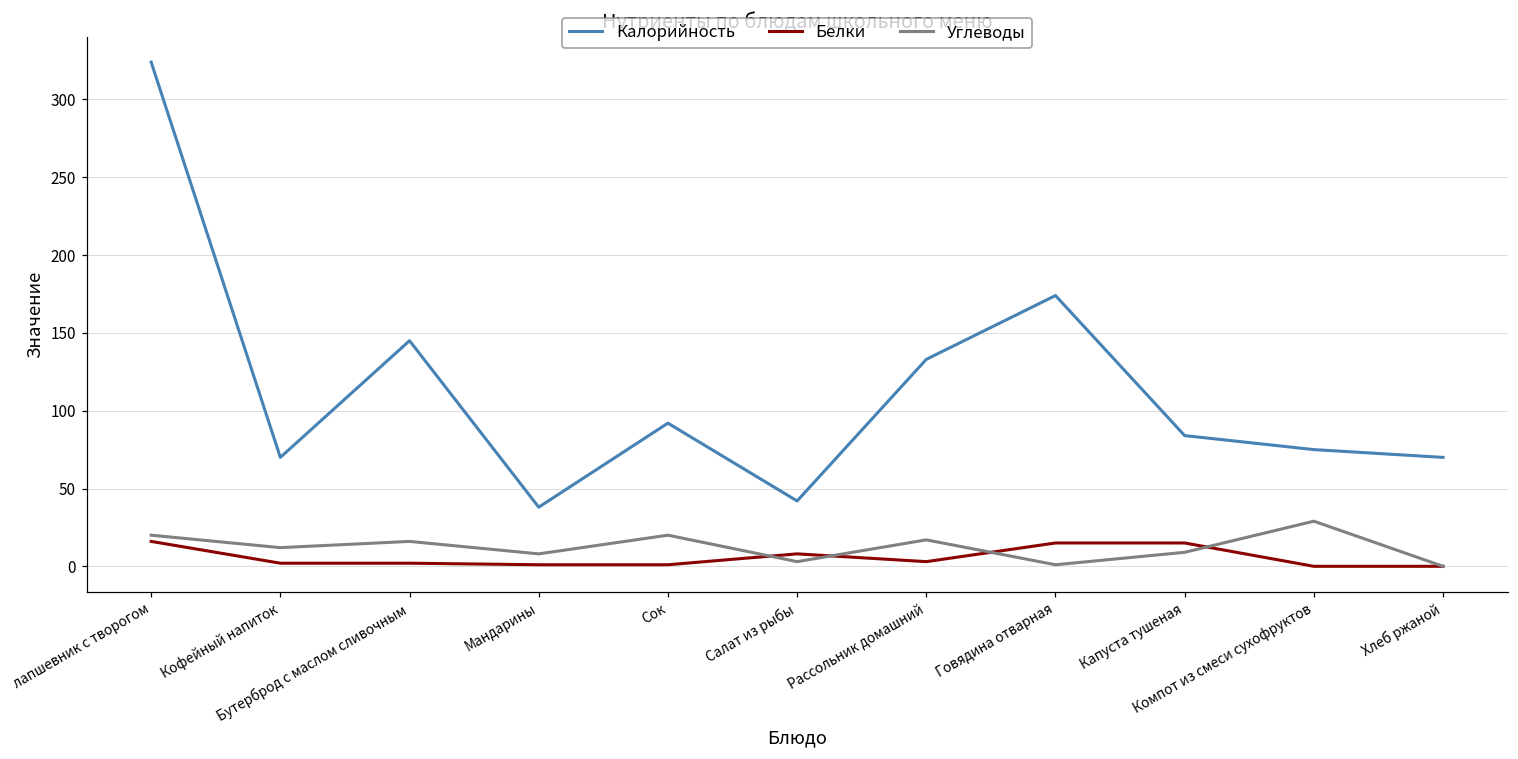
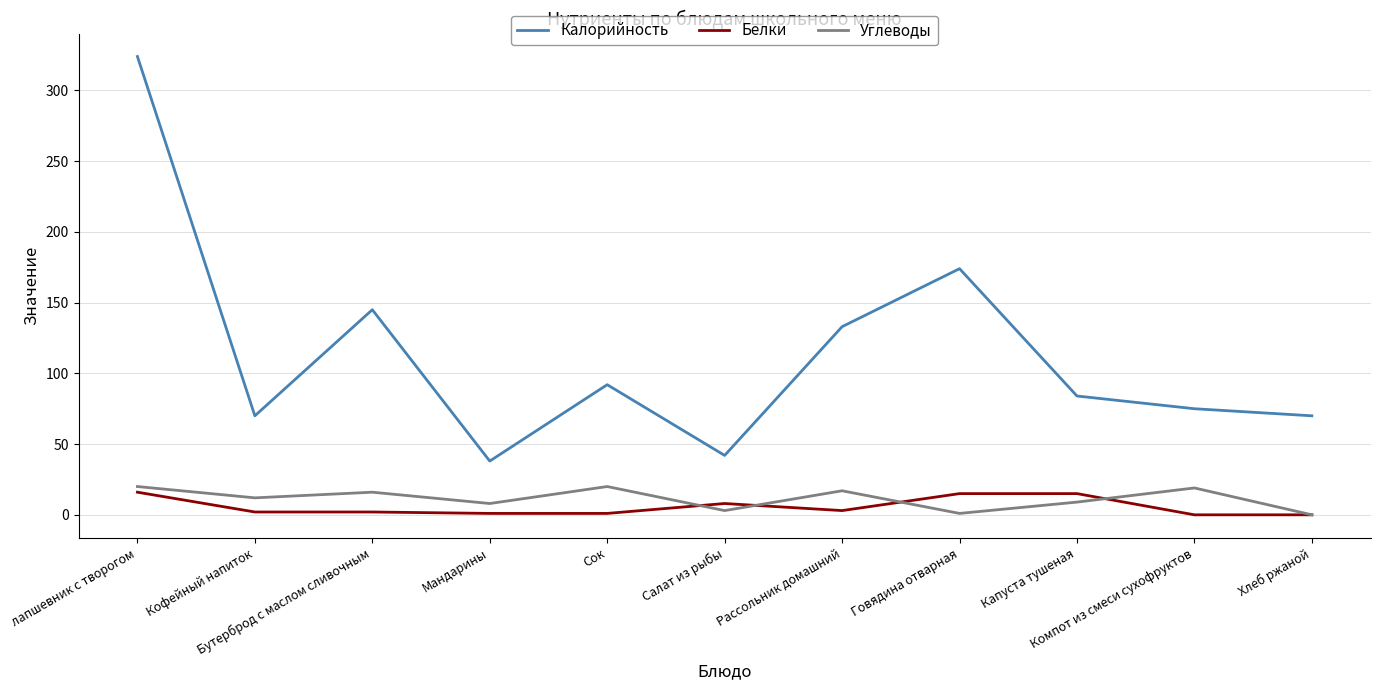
  {
    "Калорийность": {
      "лапшевник с творогом": 324,
      "Кофейный напиток": 70,
      "Бутерброд с маслом сливочным": 145,
      "Мандарины": 38,
      "Сок": 92,
      "Салат из рыбы": 42,
      "Рассольник домашний": 133,
      "Говядина отварная": 174,
      "Капуста тушеная": 84,
      "Компот из смеси сухофруктов": 75,
      "Хлеб ржаной": 70
    },
    "Белки": {
      "лапшевник с творогом": 16,
      "Кофейный напиток": 2,
      "Бутерброд с маслом сливочным": 2,
      "Мандарины": 1,
      "Сок": 1,
      "Салат из рыбы": 8,
      "Рассольник домашний": 3,
      "Говядина отварная": 15,
      "Капуста тушеная": 15,
      "Компот из смеси сухофруктов": 0
    },
    "Углеводы": {
      "лапшевник с творогом": 20,
      "Кофейный напиток": 12,
      "Бутерброд с маслом сливочным": 16,
      "Мандарины": 8,
      "Сок": 20,
      "Салат из рыбы": 3,
      "Рассольник домашний": 17,
      "Говядина отварная": 1,
      "Капуста тушеная": 9,
-     "Компот из смеси сухофруктов": 29
+     "Компот из смеси сухофруктов": 19
    }
  }
